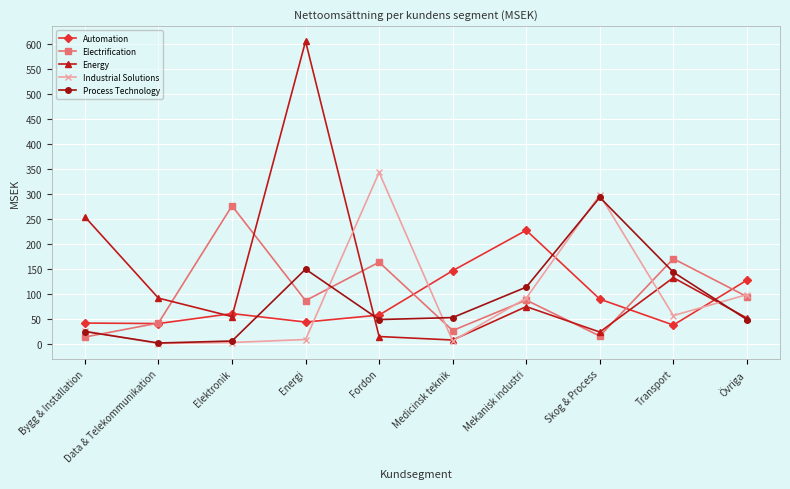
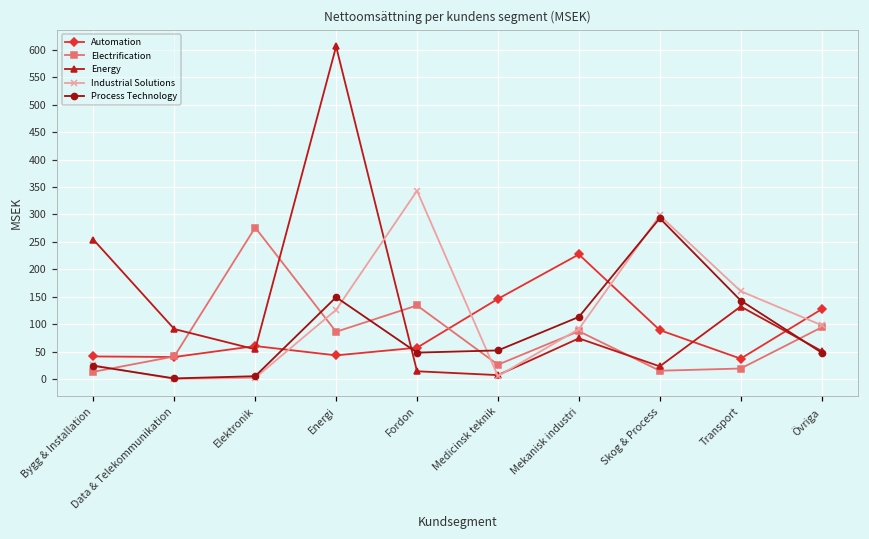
  {
    "Electrification": {
      "Bygg & Installation": 10,
      "Elektronik": 280,
      "Energi": 90,
-     "Fordon": 160,
+     "Fordon": 130,
      "Medicinsk teknik": 30,
      "Skog & Process": 20,
-     "Transport": 170
+     "Transport": 20
    },
    "Industrial Solutions": {
-     "Energi": 10,
+     "Energi": 130,
      "Fordon": 340,
-     "Transport": 60
+     "Transport": 160
    }
  }
